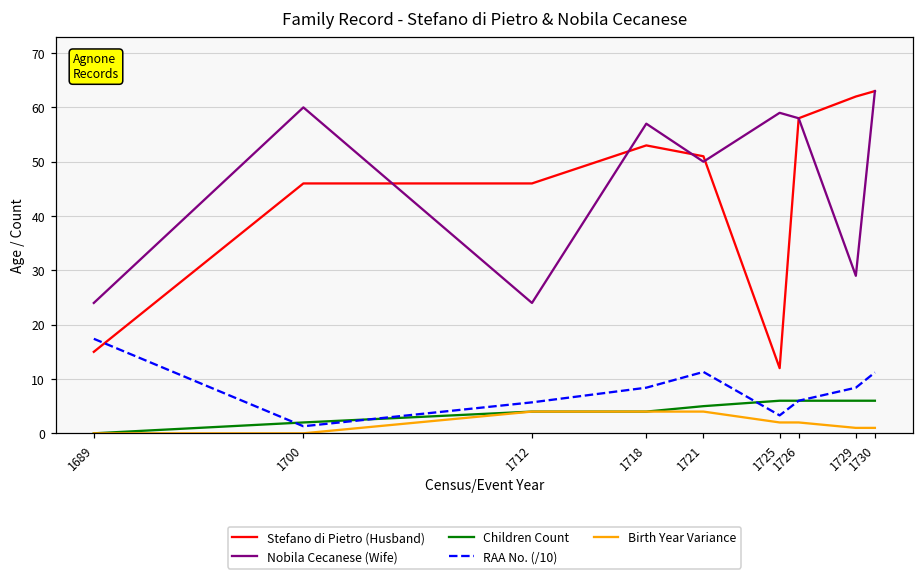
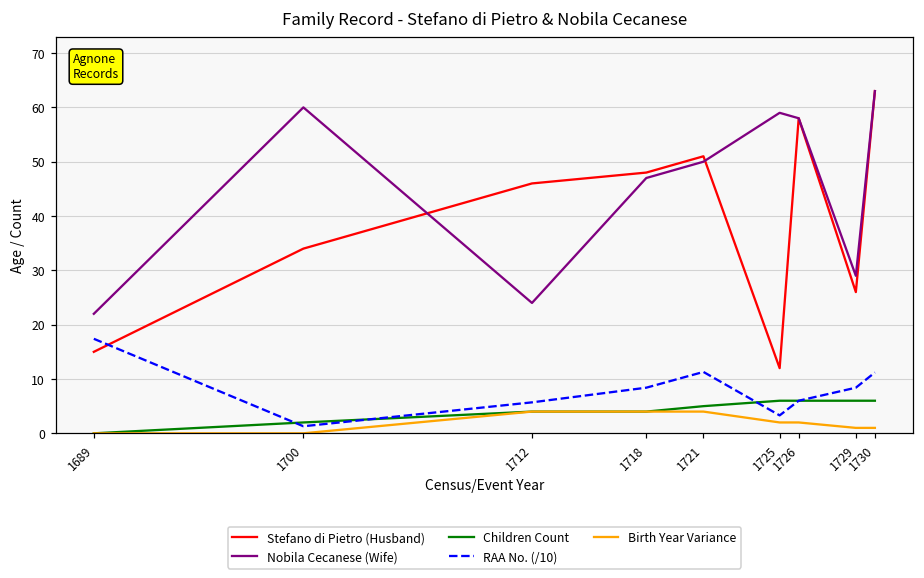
  {
    "Stefano di Pietro (Husband)": {
      "1689": 15,
-     "1700": 46,
+     "1700": 34,
      "1712": 46,
-     "1718": 53,
+     "1718": 48,
      "1721": 51,
      "1725": 12,
-     "1729": 62
+     "1729": 26
    },
    "Nobila Cecanese (Wife)": {
-     "1689": 24,
+     "1689": 22,
      "1700": 60,
      "1712": 24,
-     "1718": 57,
+     "1718": 47,
      "1721": 50,
      "1725": 59,
      "1729": 29
    },
    "Children Count": {
      "1700": 2,
      "1721": 5,
      "1725": 6,
      "1729": 6,
      "1730": 6
    },
    "RAA No. (/10)": {
      "1689": 17,
      "1700": 1,
      "1712": 6,
      "1718": 8,
      "1721": 11,
      "1725": 3,
      "1729": 8,
      "1730": 11
    },
    "Birth Year Variance": {
      "1700": 0,
      "1721": 4,
      "1725": 2,
      "1726": 2,
      "1729": 1,
      "1730": 1
    }
  }
